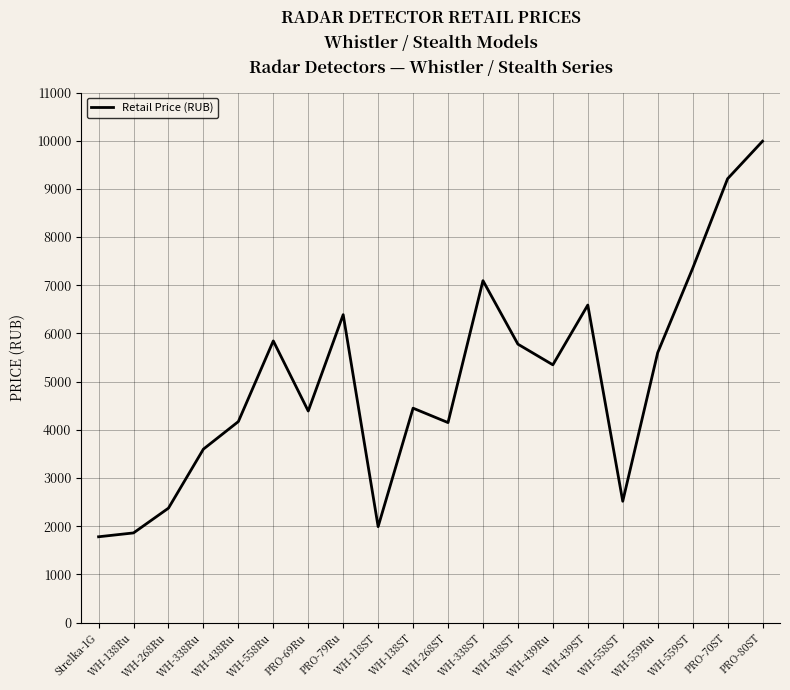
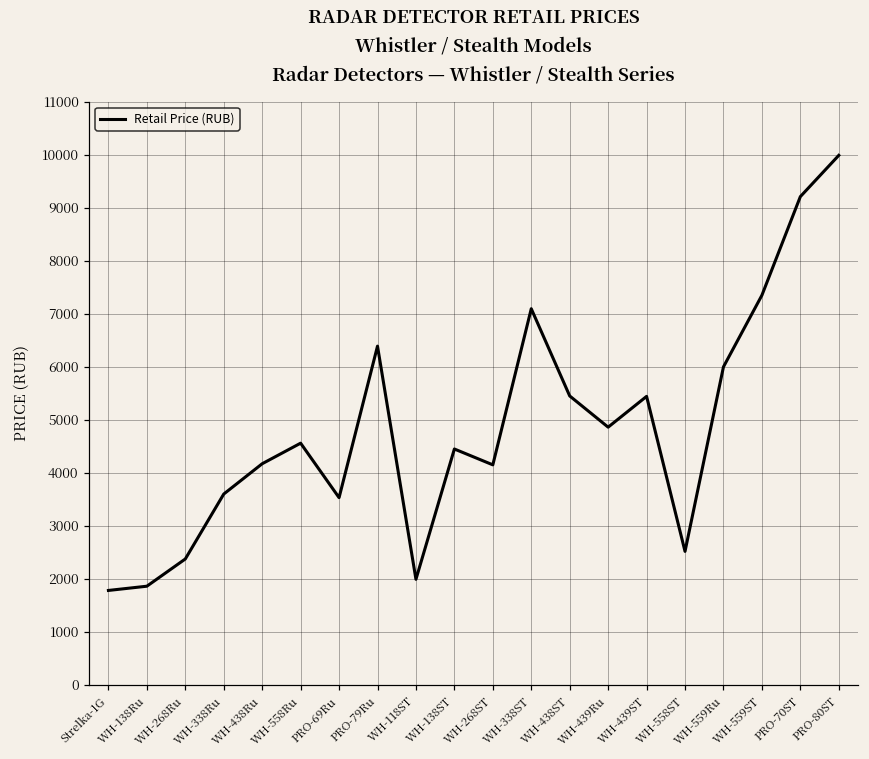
  {
    "Strelka-1G": 1800,
    "WH-138Ru": 1900,
    "WH-268Ru": 2400,
    "WH-338Ru": 3600,
    "WH-438Ru": 4200,
-   "WH-558Ru": 5800,
-   "PRO-69Ru": 4400,
+   "WH-558Ru": 4600,
+   "PRO-69Ru": 3500,
    "PRO-79Ru": 6400,
    "WH-118ST": 2000,
    "WH-138ST": 4400,
    "WH-268ST": 4200,
    "WH-338ST": 7100,
-   "WH-438ST": 5800,
-   "WH-439Ru": 5300,
-   "WH-439ST": 6600,
+   "WH-438ST": 5500,
+   "WH-439Ru": 4900,
+   "WH-439ST": 5400,
    "WH-558ST": 2500,
-   "WH-559Ru": 5600,
+   "WH-559Ru": 6000,
    "WH-559ST": 7400,
    "PRO-70ST": 9200,
    "PRO-80ST": 10000
  }
